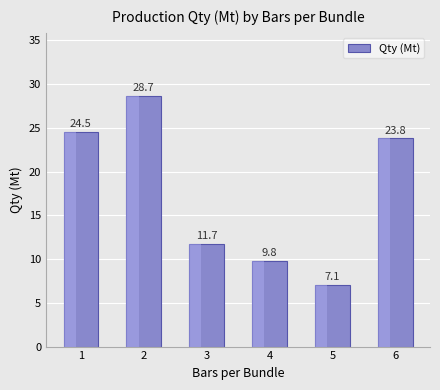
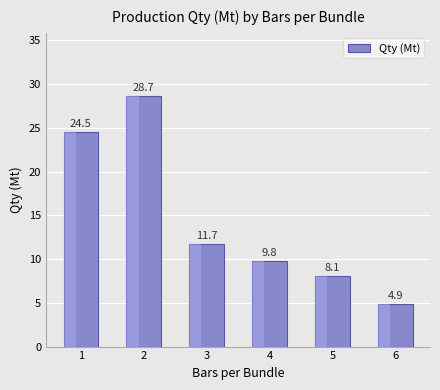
  {
    "1": 24.5,
    "2": 28.7,
    "3": 11.7,
    "4": 9.8,
-   "5": 7.1,
-   "6": 23.8
+   "5": 8.1,
+   "6": 4.9
  }
